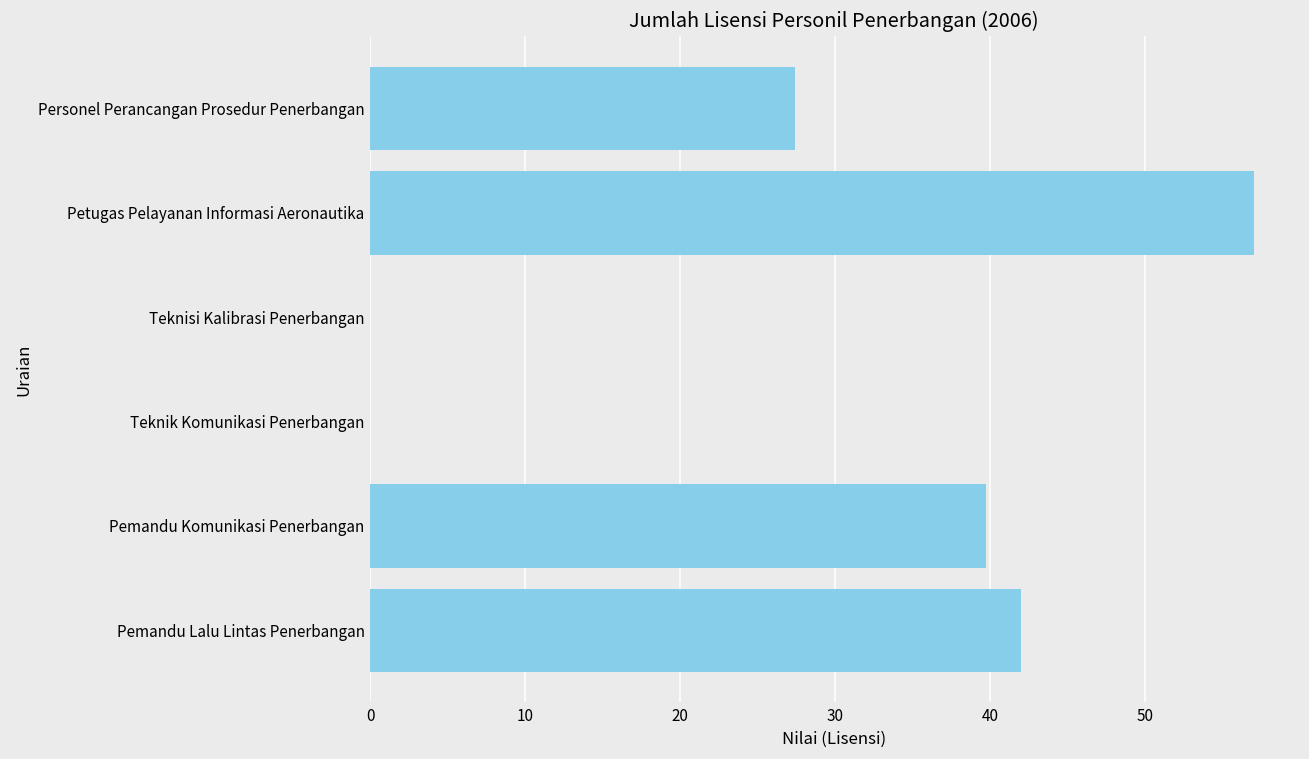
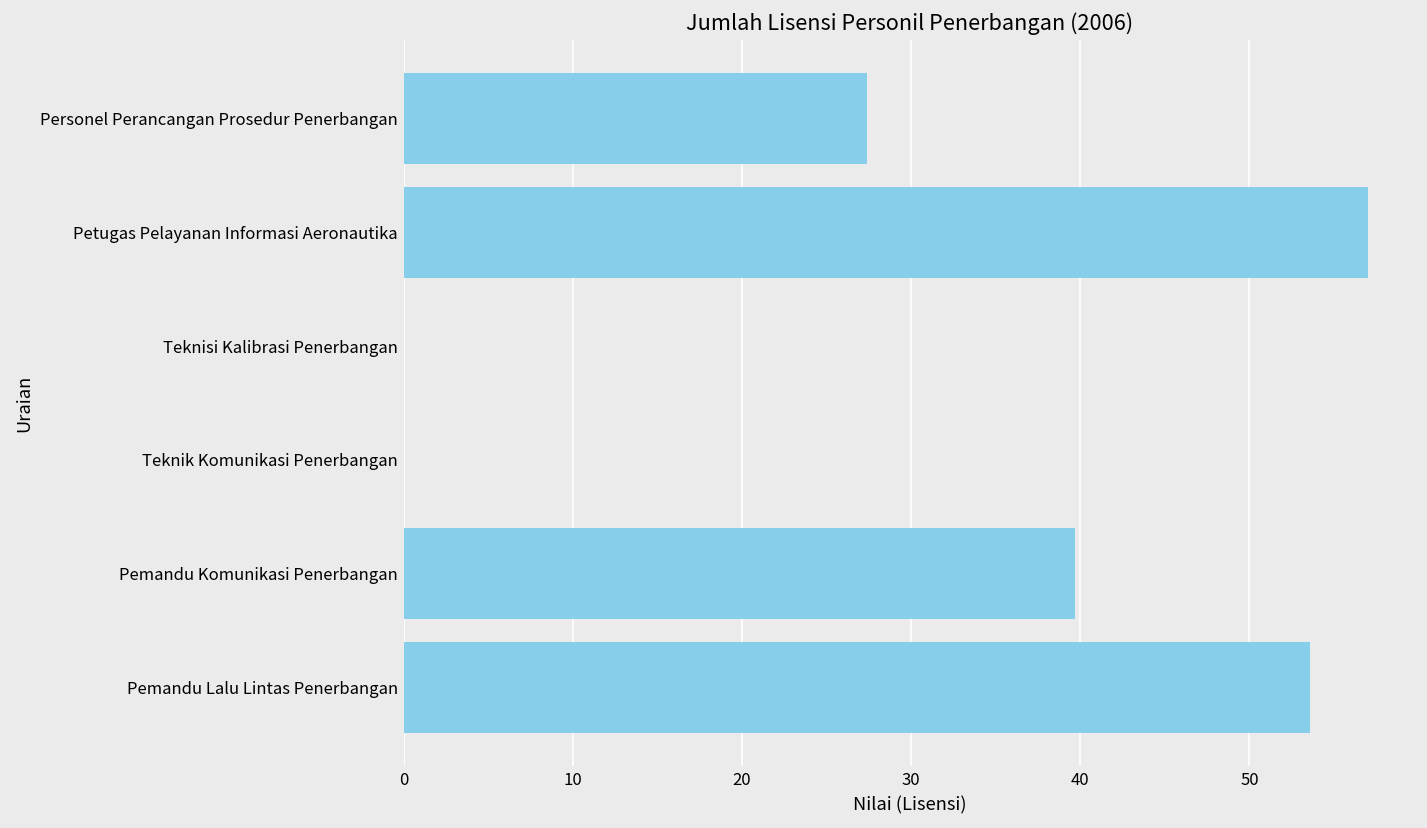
  {
    "Personel Perancangan Prosedur Penerbangan": 27.4,
    "Petugas Pelayanan Informasi Aeronautika": 57.0,
    "Teknisi Kalibrasi Penerbangan": 0.0,
    "Teknik Komunikasi Penerbangan": 0.0,
    "Pemandu Komunikasi Penerbangan": 39.7,
-   "Pemandu Lalu Lintas Penerbangan": 42.0
+   "Pemandu Lalu Lintas Penerbangan": 53.6
  }
